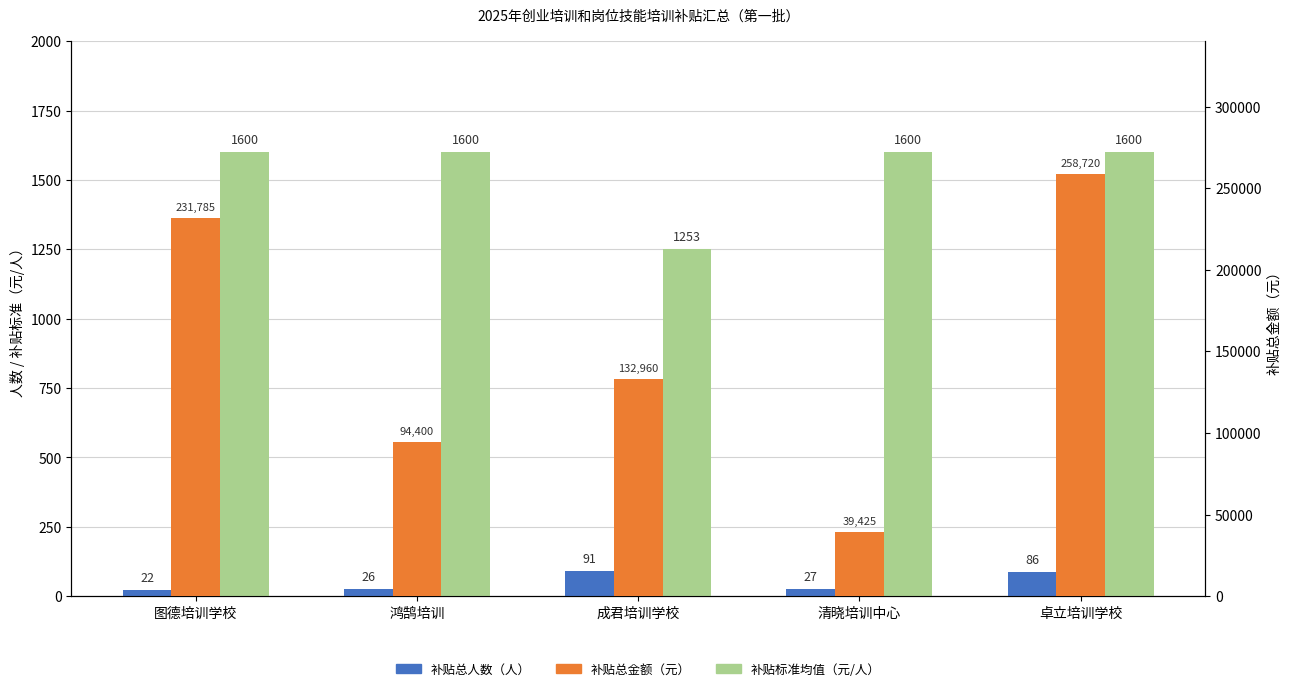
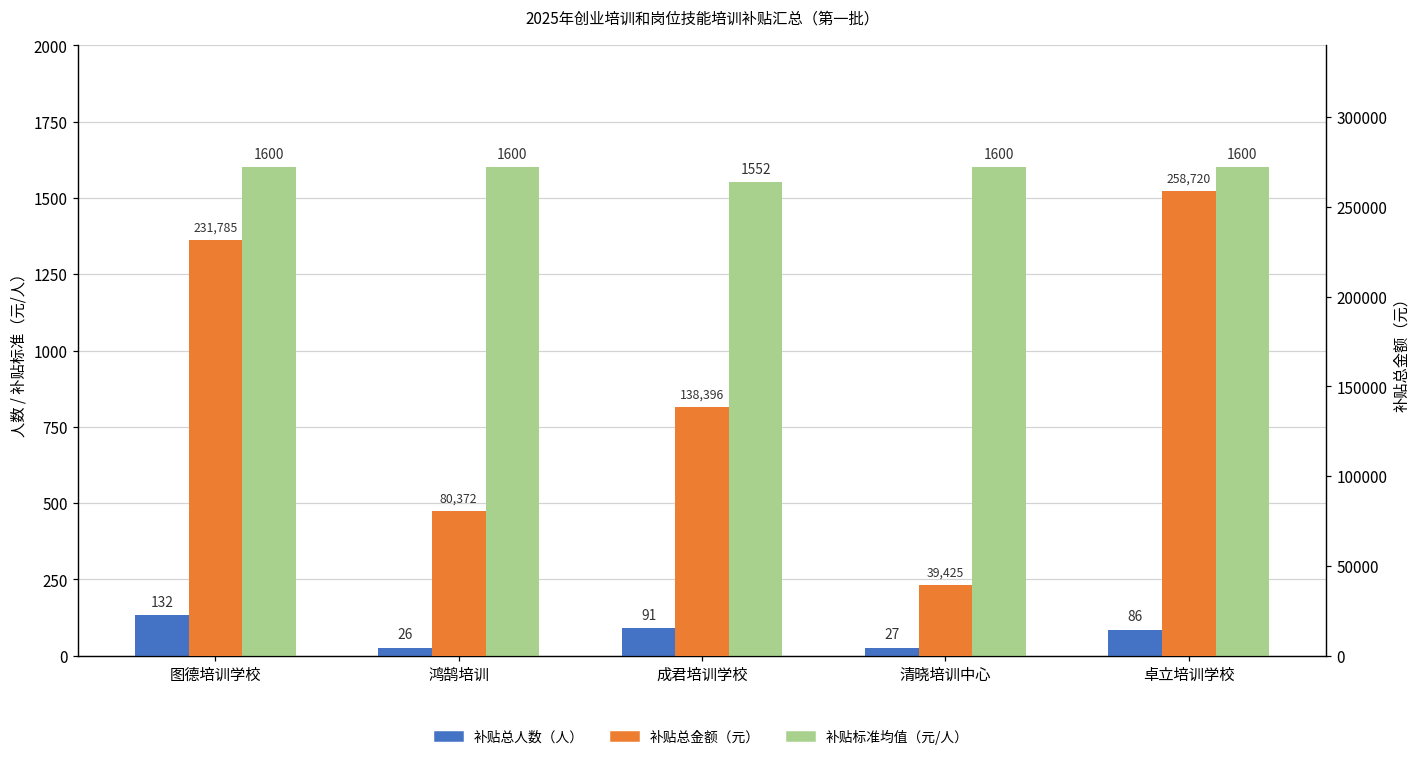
  {
    "补贴总人数（人）": {
-     "图德培训学校": "22",
+     "图德培训学校": "132",
      "鸿鹄培训": "26",
      "成君培训学校": "91",
      "清晓培训中心": "27",
      "卓立培训学校": "86"
    },
    "补贴标准均值（元/人）": {
      "图德培训学校": "1600",
      "鸿鹄培训": "1600",
-     "成君培训学校": "1253",
+     "成君培训学校": "1552",
      "清晓培训中心": "1600",
      "卓立培训学校": "1600"
    },
    "补贴总金额（元）": {
      "图德培训学校": "231,785",
-     "鸿鹄培训": "94,400",
-     "成君培训学校": "132,960",
+     "鸿鹄培训": "80,372",
+     "成君培训学校": "138,396",
      "清晓培训中心": "39,425",
      "卓立培训学校": "258,720"
    }
  }
